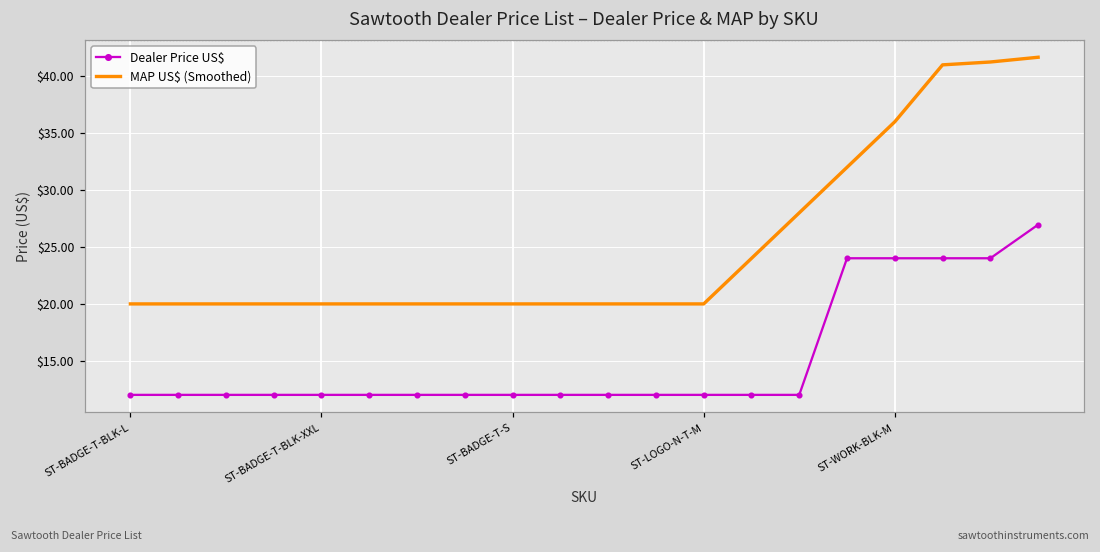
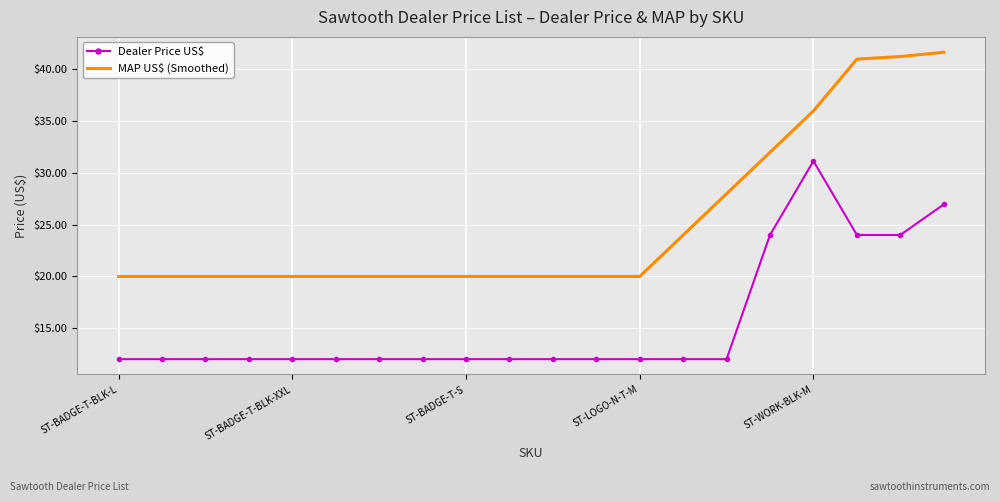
  {
    "Dealer Price US$": {
      "ST-BADGE-T-BLK-L": "$12.0",
      "ST-BADGE-T-BLK-XXL": "$12.0",
      "ST-BADGE-T-S": "$12.0",
      "ST-LOGO-N-T-M": "$12.0",
-     "ST-WORK-BLK-M": "$24.0"
+     "ST-WORK-BLK-M": "$31.1"
    },
    "MAP US$ (Smoothed)": {
      "ST-BADGE-T-BLK-L": "$20.0",
      "ST-BADGE-T-BLK-XXL": "$20.0",
      "ST-BADGE-T-S": "$20.0",
      "ST-LOGO-N-T-M": "$20.0",
      "ST-WORK-BLK-M": "$36.0"
    }
  }
